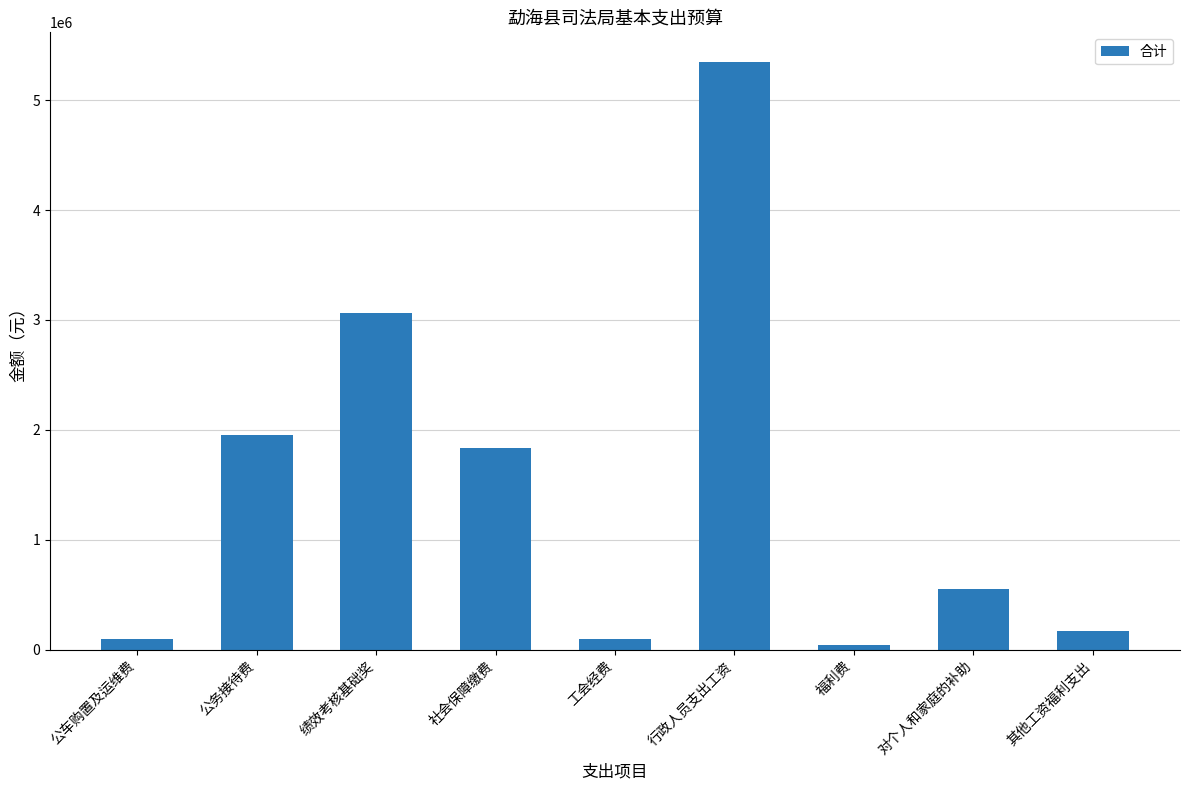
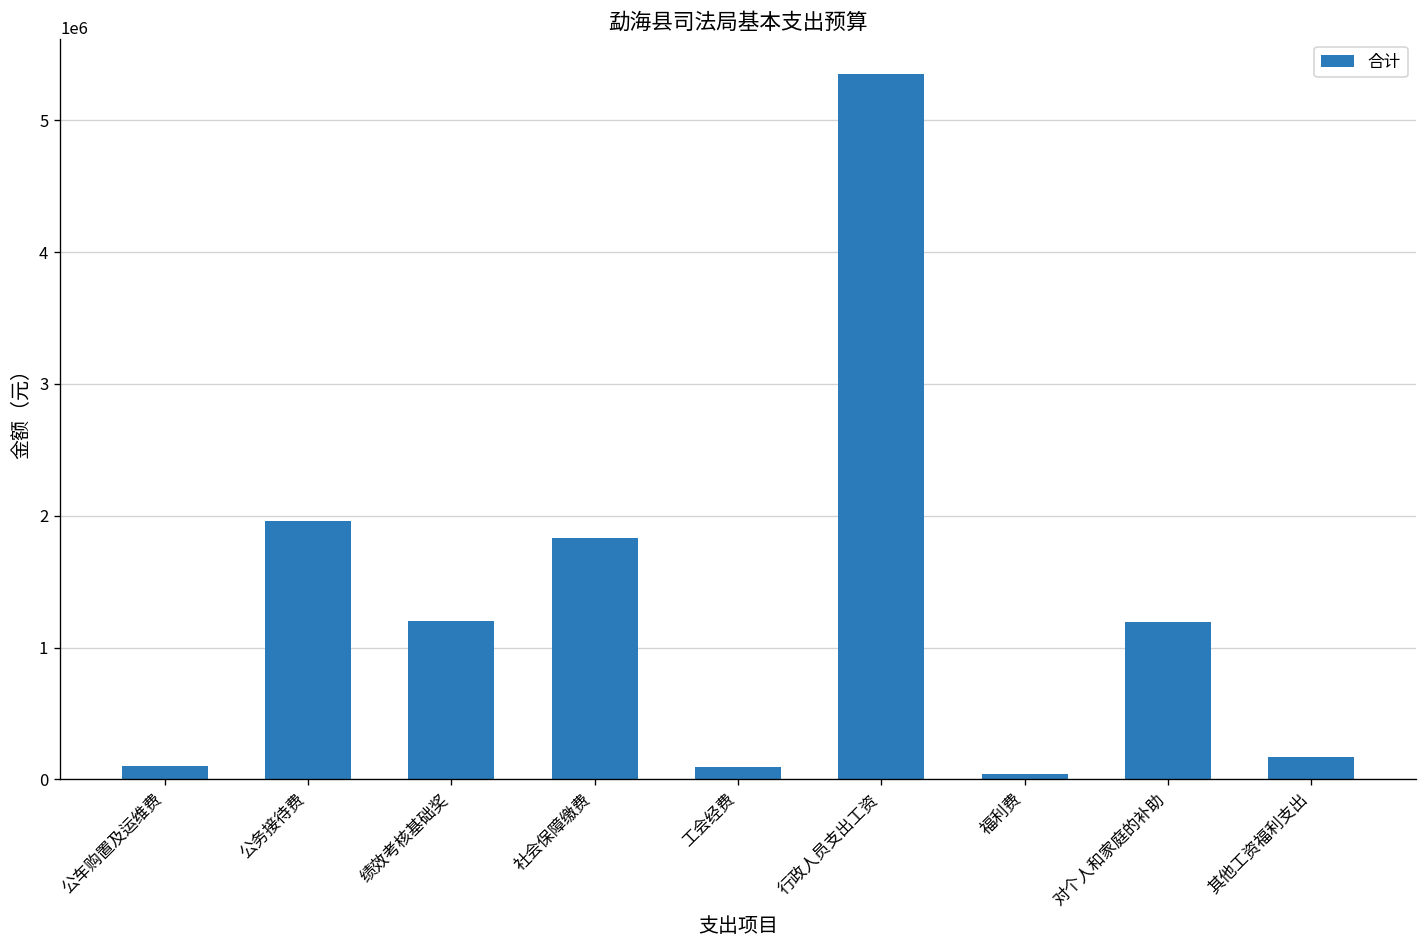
  {
    "公车购置及运维费": 100000,
    "公务接待费": 1960000,
-   "绩效考核基础奖": 3060000,
+   "绩效考核基础奖": 1200000,
    "社会保障缴费": 1830000,
    "工会经费": 90000,
    "行政人员支出工资": 5350000,
    "福利费": 40000,
-   "对个人和家庭的补助": 560000,
+   "对个人和家庭的补助": 1200000,
    "其他工资福利支出": 170000
  }
